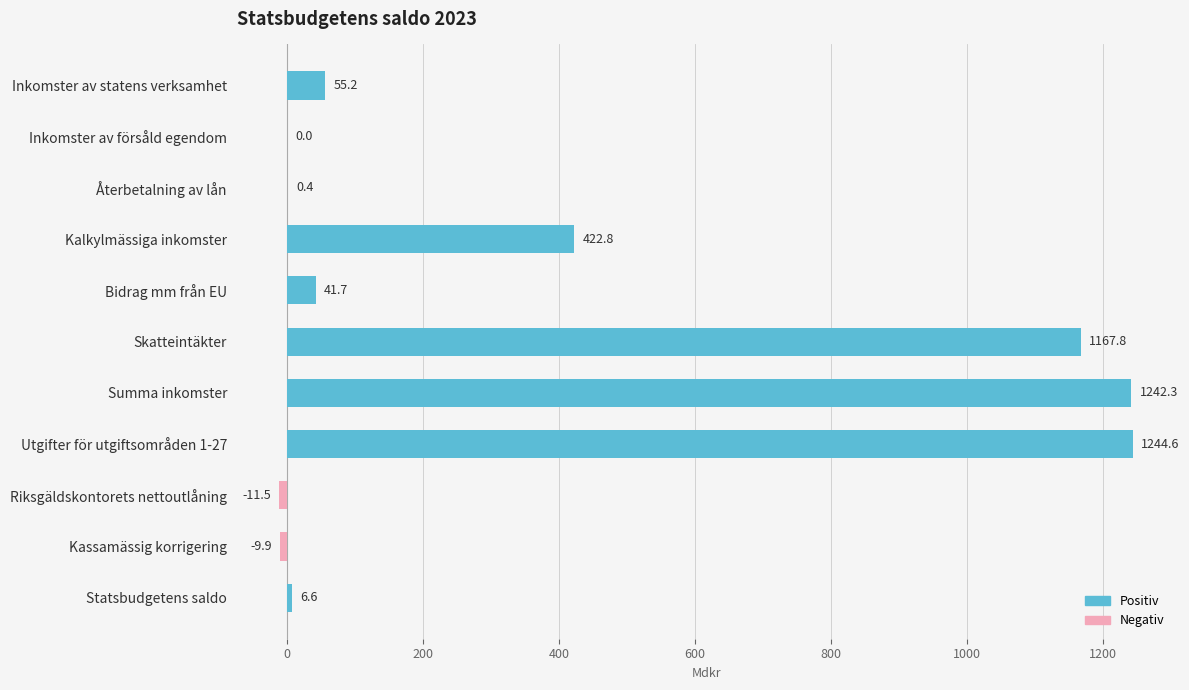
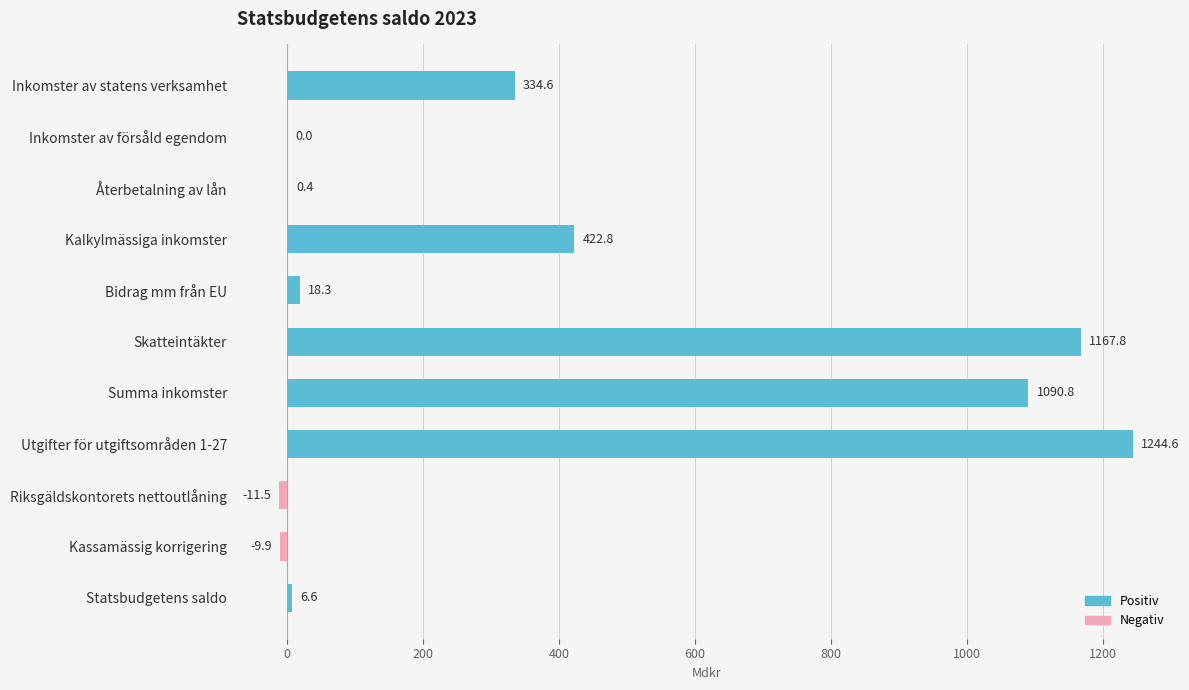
  {
    "Positiv": {
-     "Inkomster av statens verksamhet": 55.2,
+     "Inkomster av statens verksamhet": 334.6,
      "Inkomster av försåld egendom": 0.0,
      "Återbetalning av lån": 0.4,
      "Kalkylmässiga inkomster": 422.8,
-     "Bidrag mm från EU": 41.7,
+     "Bidrag mm från EU": 18.3,
      "Skatteintäkter": 1167.8,
-     "Summa inkomster": 1242.3,
+     "Summa inkomster": 1090.8,
      "Utgifter för utgiftsområden 1-27": 1244.6,
      "Statsbudgetens saldo": 6.6
    },
    "Negativ": {
      "Inkomster av försåld egendom": 0.0,
      "Riksgäldskontorets nettoutlåning": -11.5,
      "Kassamässig korrigering": -9.9
    }
  }
